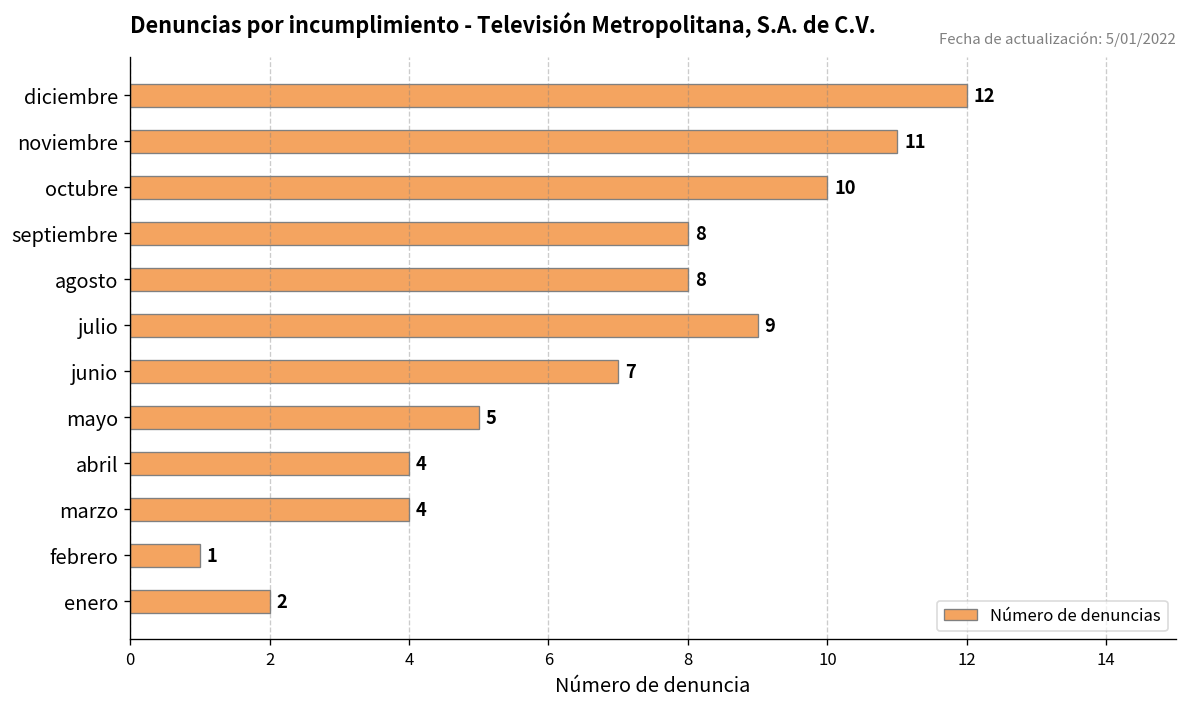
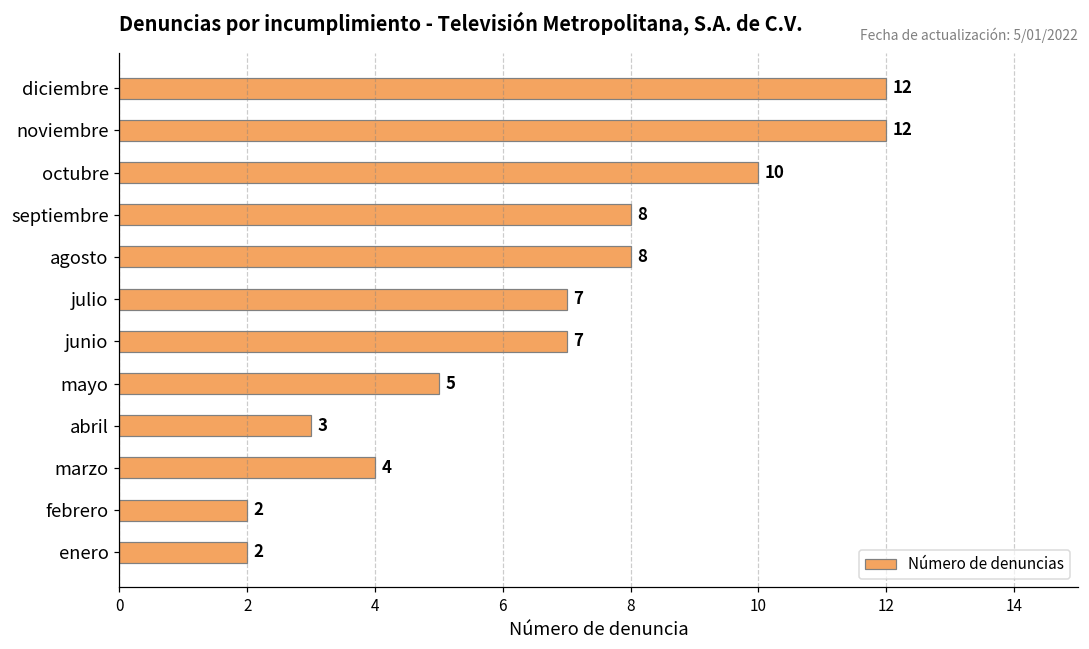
  {
    "diciembre": 12,
-   "noviembre": 11,
+   "noviembre": 12,
    "octubre": 10,
    "septiembre": 8,
    "agosto": 8,
-   "julio": 9,
+   "julio": 7,
    "junio": 7,
    "mayo": 5,
-   "abril": 4,
+   "abril": 3,
    "marzo": 4,
-   "febrero": 1,
+   "febrero": 2,
    "enero": 2
  }
